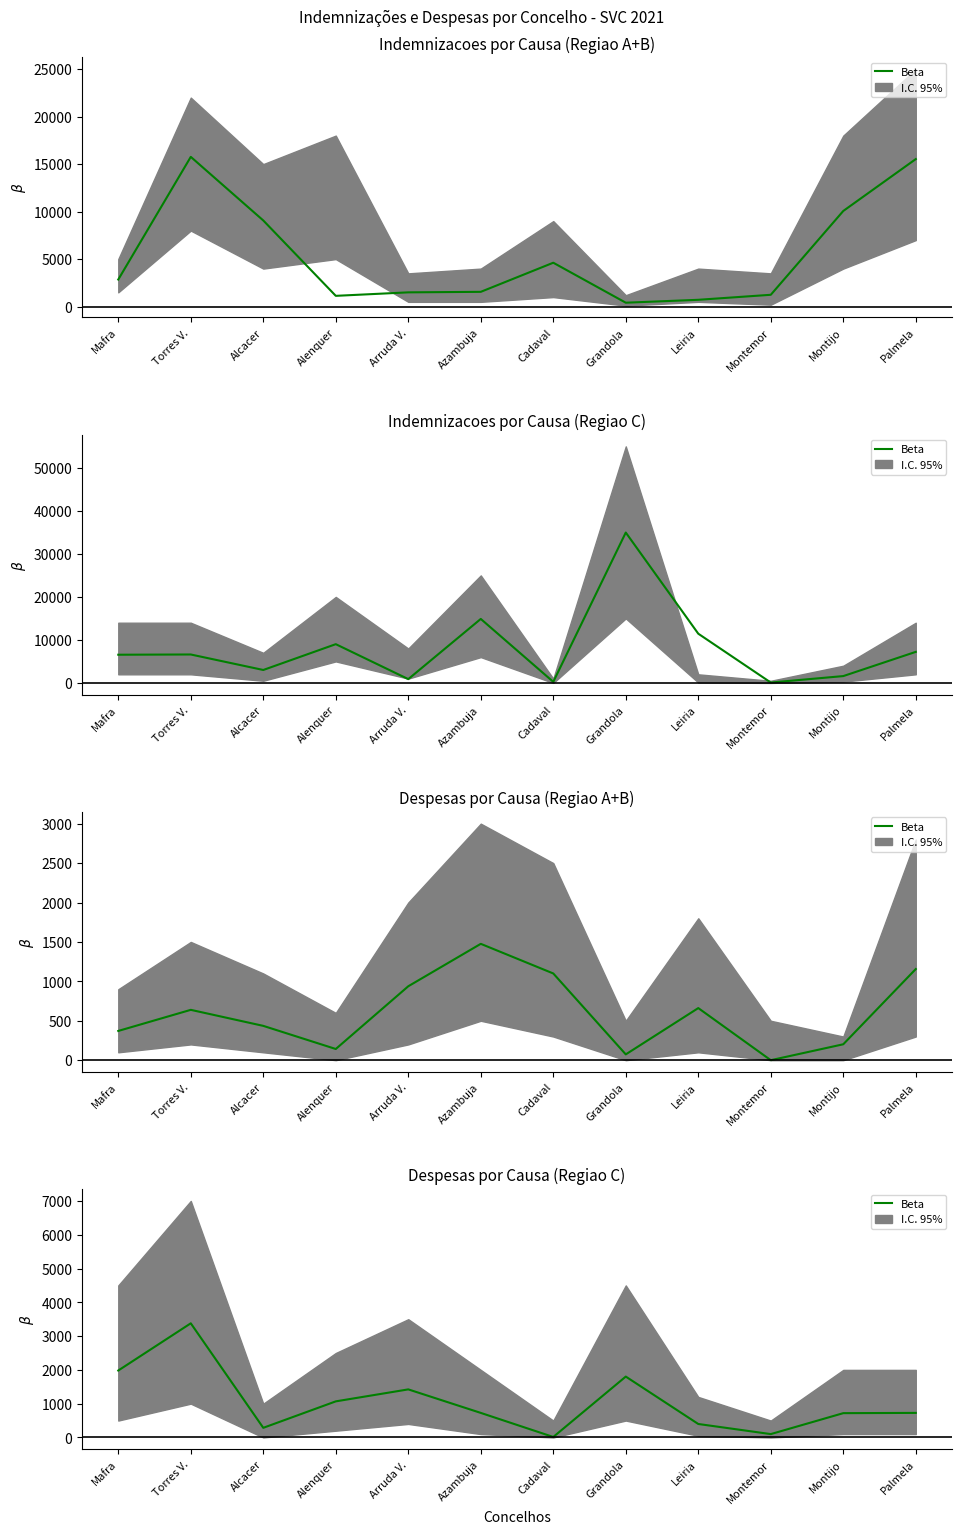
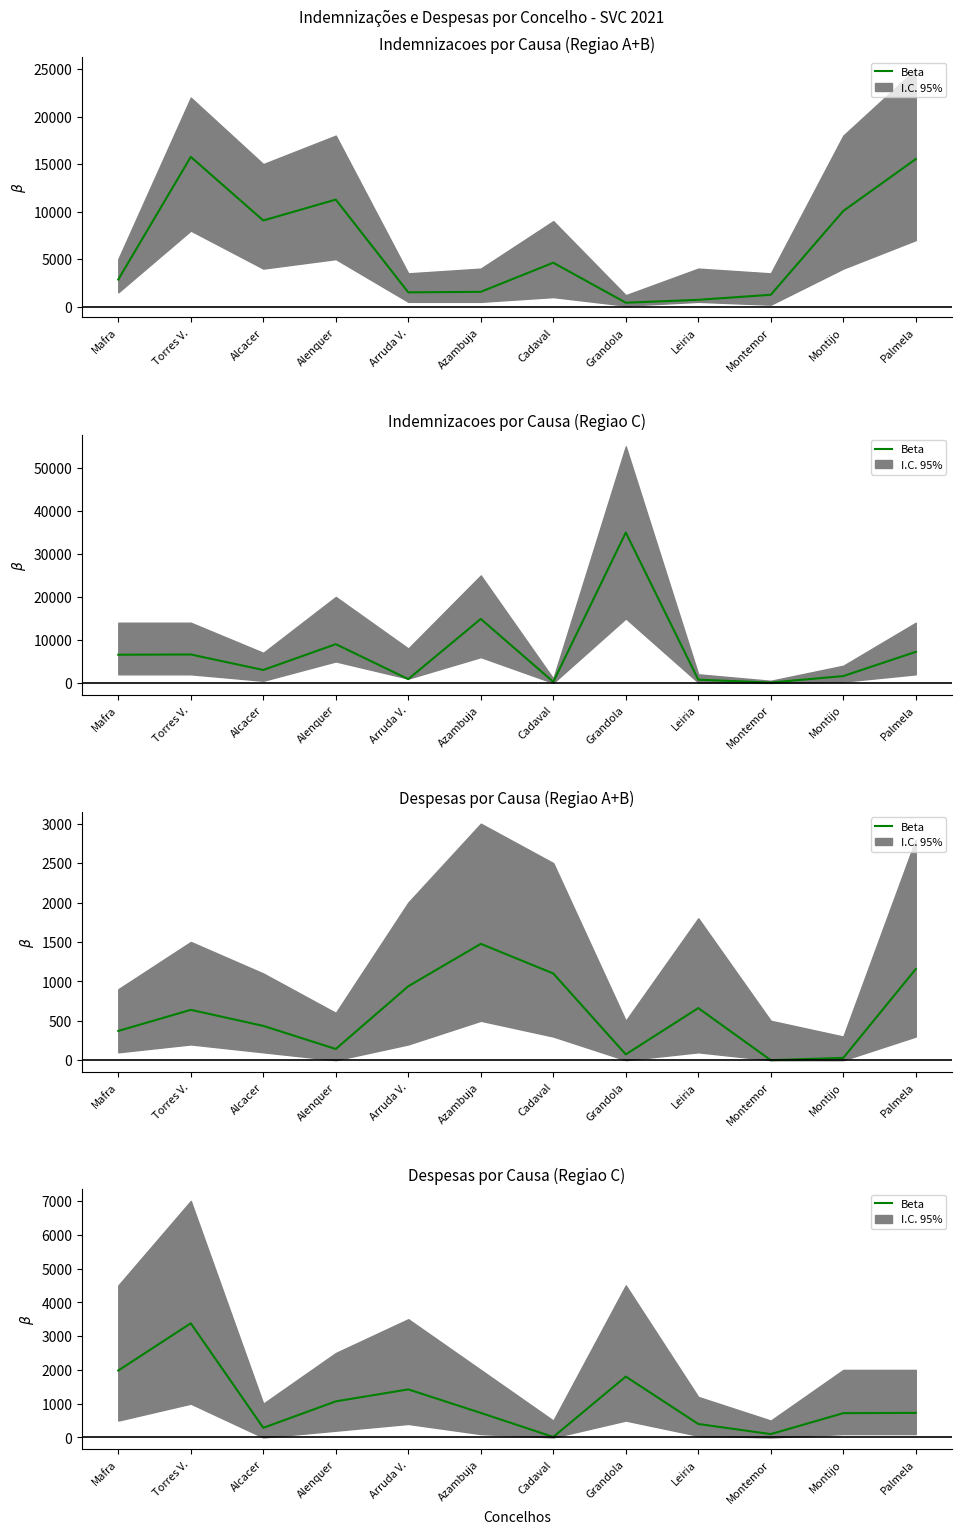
  {
    "Indemnizacoes por Causa (Regiao A+B)": {
      "Beta": {
        "Mafra": 3000,
        "Torres V.": 16000,
        "Alcacer": 9000,
-       "Alenquer": 1000,
+       "Alenquer": 11000,
        "Arruda V.": 1000,
        "Azambuja": 2000,
        "Cadaval": 5000,
        "Grandola": 0,
        "Leiria": 1000,
        "Montemor": 1000,
        "Montijo": 10000,
        "Palmela": 16000
      }
    },
    "Indemnizacoes por Causa (Regiao C)": {
      "Beta": {
        "Mafra": 7000,
        "Torres V.": 7000,
        "Alcacer": 3000,
        "Alenquer": 9000,
        "Arruda V.": 1000,
        "Azambuja": 15000,
        "Cadaval": 0,
        "Grandola": 35000,
-       "Leiria": 11000,
+       "Leiria": 1000,
        "Montijo": 2000,
        "Palmela": 7000
      }
    },
    "Despesas por Causa (Regiao A+B)": {
      "Beta": {
        "Mafra": 400,
        "Torres V.": 600,
        "Alcacer": 400,
        "Alenquer": 100,
        "Arruda V.": 900,
        "Azambuja": 1500,
        "Cadaval": 1100,
        "Grandola": 100,
        "Leiria": 700,
        "Montemor": 0,
-       "Montijo": 200,
+       "Montijo": 0,
        "Palmela": 1200
      }
    },
    "Despesas por Causa (Regiao C)": {
      "Beta": {
        "Mafra": 2000,
        "Torres V.": 3400,
        "Alcacer": 300,
        "Alenquer": 1100,
        "Arruda V.": 1400,
        "Azambuja": 700,
        "Cadaval": 0,
        "Grandola": 1800,
        "Leiria": 400,
        "Montemor": 100,
        "Montijo": 700,
        "Palmela": 700
      }
    }
  }
